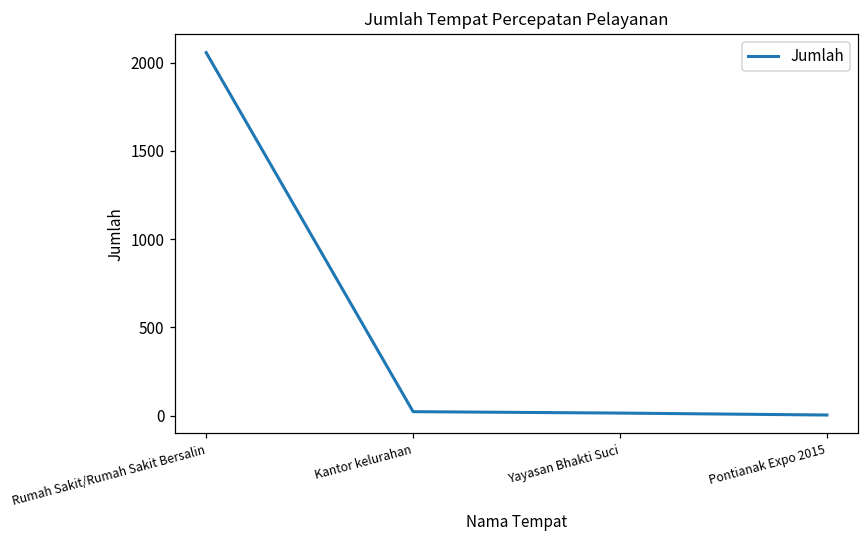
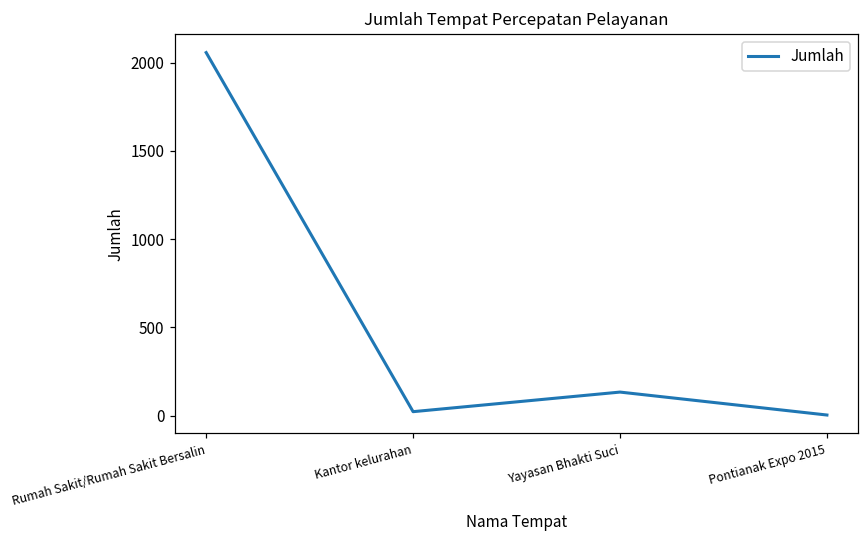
  {
    "Rumah Sakit/Rumah Sakit Bersalin": 2060,
    "Kantor kelurahan": 20,
-   "Yayasan Bhakti Suci": 10,
+   "Yayasan Bhakti Suci": 130,
    "Pontianak Expo 2015": 0
  }
